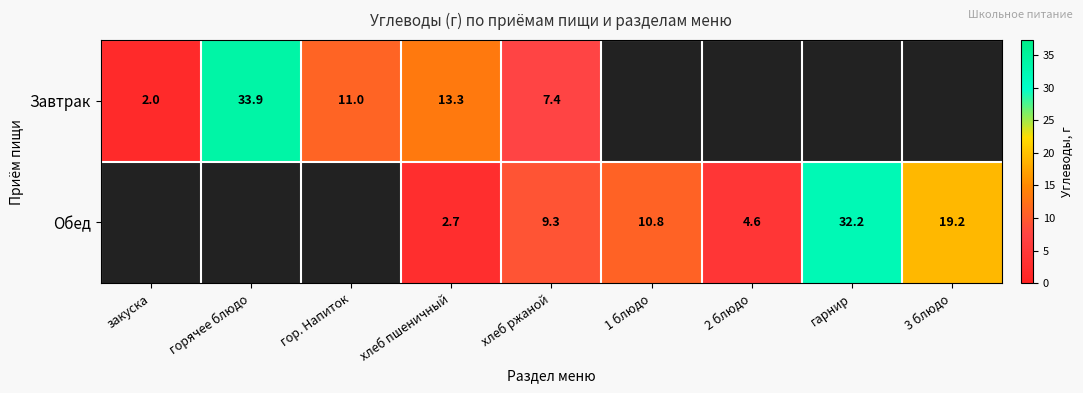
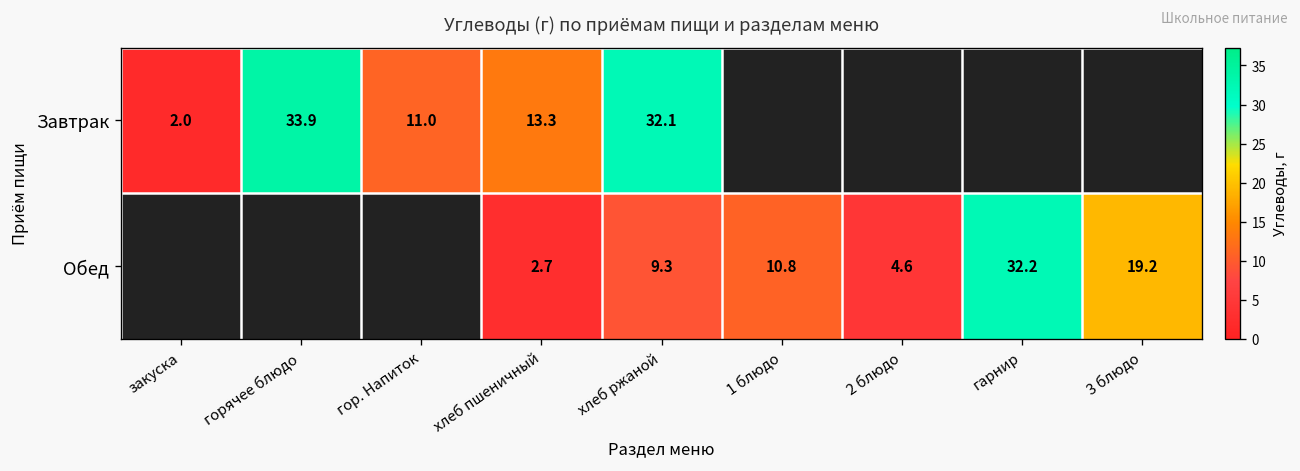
  {
    "Завтрак": {
      "закуска": 2.0,
      "горячее блюдо": 33.9,
      "гор. Напиток": 11.0,
      "хлеб пшеничный": 13.3,
-     "хлеб ржаной": 7.4
+     "хлеб ржаной": 32.1
    },
    "Обед": {
      "хлеб пшеничный": 2.7,
      "хлеб ржаной": 9.3,
      "1 блюдо": 10.8,
      "2 блюдо": 4.6,
      "гарнир": 32.2,
      "3 блюдо": 19.2
    }
  }
